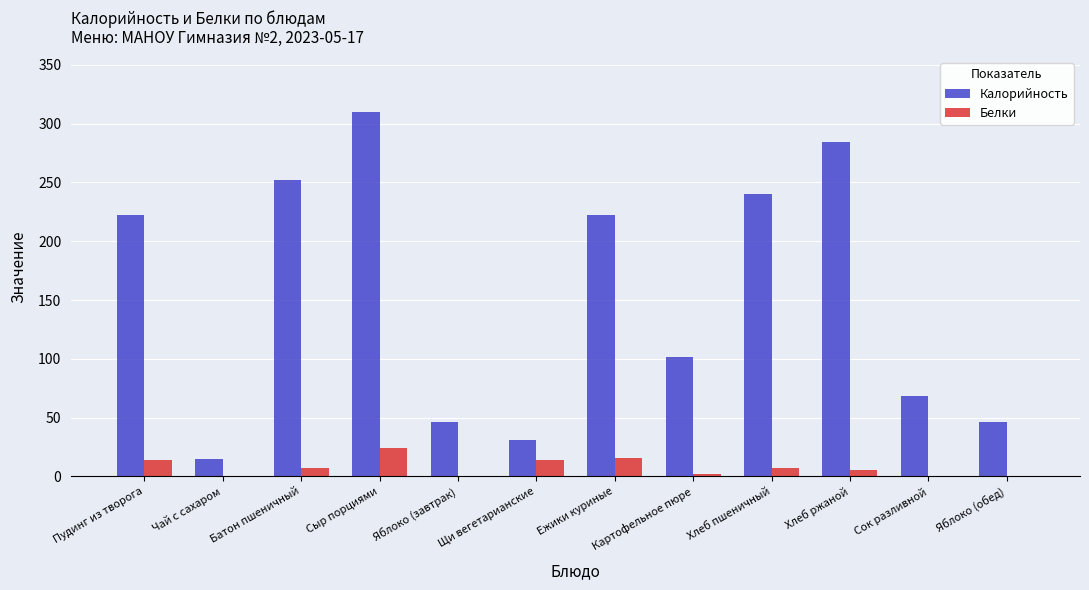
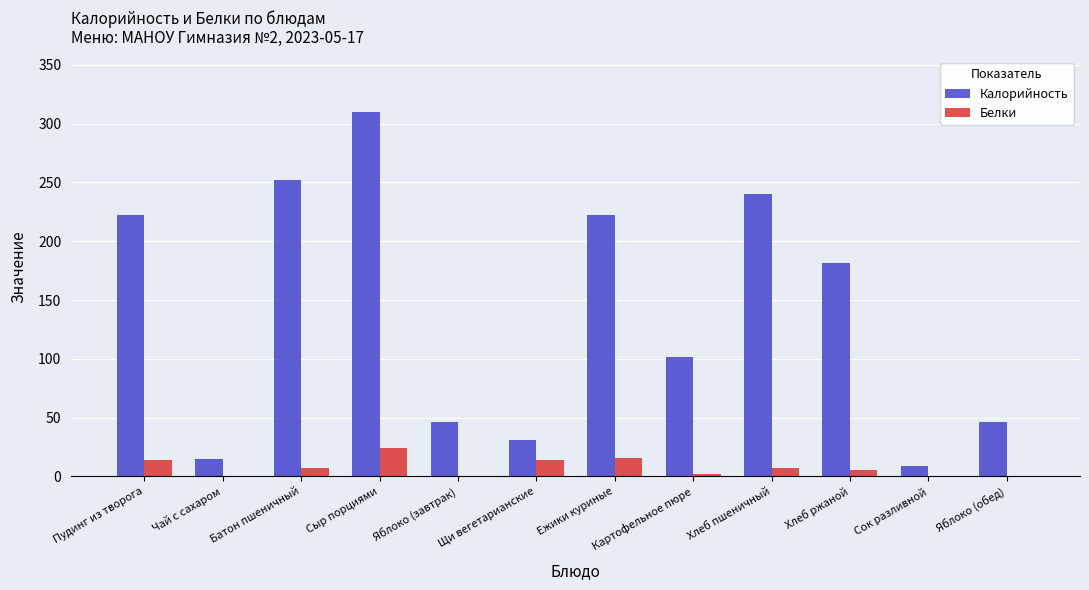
  {
    "Калорийность": {
      "Пудинг из творога": 222,
      "Чай с сахаром": 15,
      "Батон пшеничный": 252,
      "Сыр порциями": 310,
      "Яблоко (завтрак)": 46,
      "Щи вегетарианские": 31,
      "Ежики куриные": 222,
      "Картофельное пюре": 102,
      "Хлеб пшеничный": 240,
-     "Хлеб ржаной": 284,
-     "Сок разливной": 68,
+     "Хлеб ржаной": 181,
+     "Сок разливной": 9,
      "Яблоко (обед)": 46
    },
    "Белки": {
      "Пудинг из творога": 14,
      "Батон пшеничный": 7,
      "Сыр порциями": 24,
      "Щи вегетарианские": 14,
      "Ежики куриные": 16,
      "Картофельное пюре": 2,
      "Хлеб пшеничный": 7,
      "Хлеб ржаной": 6
    }
  }
